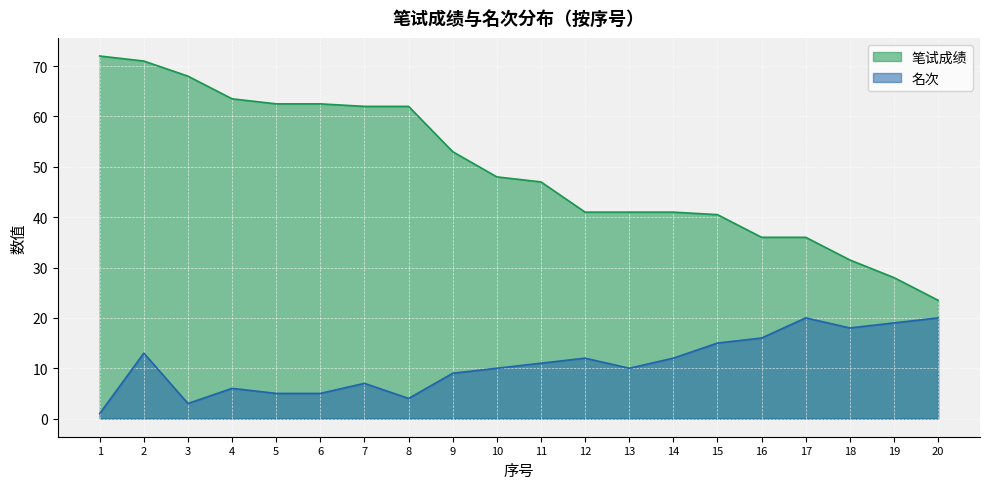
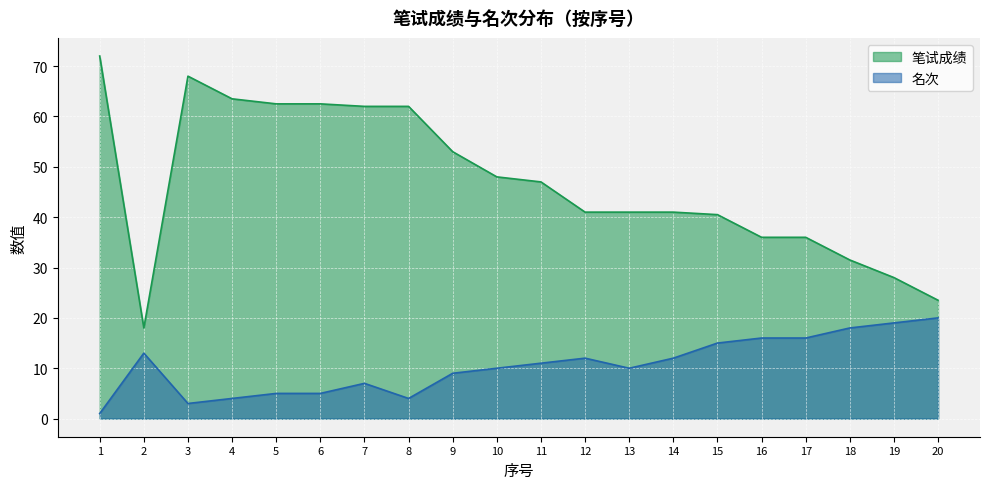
  {
    "笔试成绩": {
      "1": 72,
-     "2": 71,
+     "2": 18,
      "3": 68,
      "4": 64,
      "5": 63,
      "6": 63,
      "7": 62,
      "8": 62,
      "9": 53,
      "10": 48,
      "11": 47,
      "12": 41,
      "13": 41,
      "14": 41,
      "15": 41,
      "16": 36,
      "17": 36,
      "18": 32,
      "19": 28,
      "20": 24
    },
    "名次": {
      "1": 1,
      "2": 13,
      "3": 3,
-     "4": 6,
+     "4": 4,
      "5": 5,
      "6": 5,
      "7": 7,
      "8": 4,
      "9": 9,
      "10": 10,
      "11": 11,
      "12": 12,
      "13": 10,
      "14": 12,
      "15": 15,
      "16": 16,
-     "17": 20,
+     "17": 16,
      "18": 18,
      "19": 19,
      "20": 20
    }
  }
